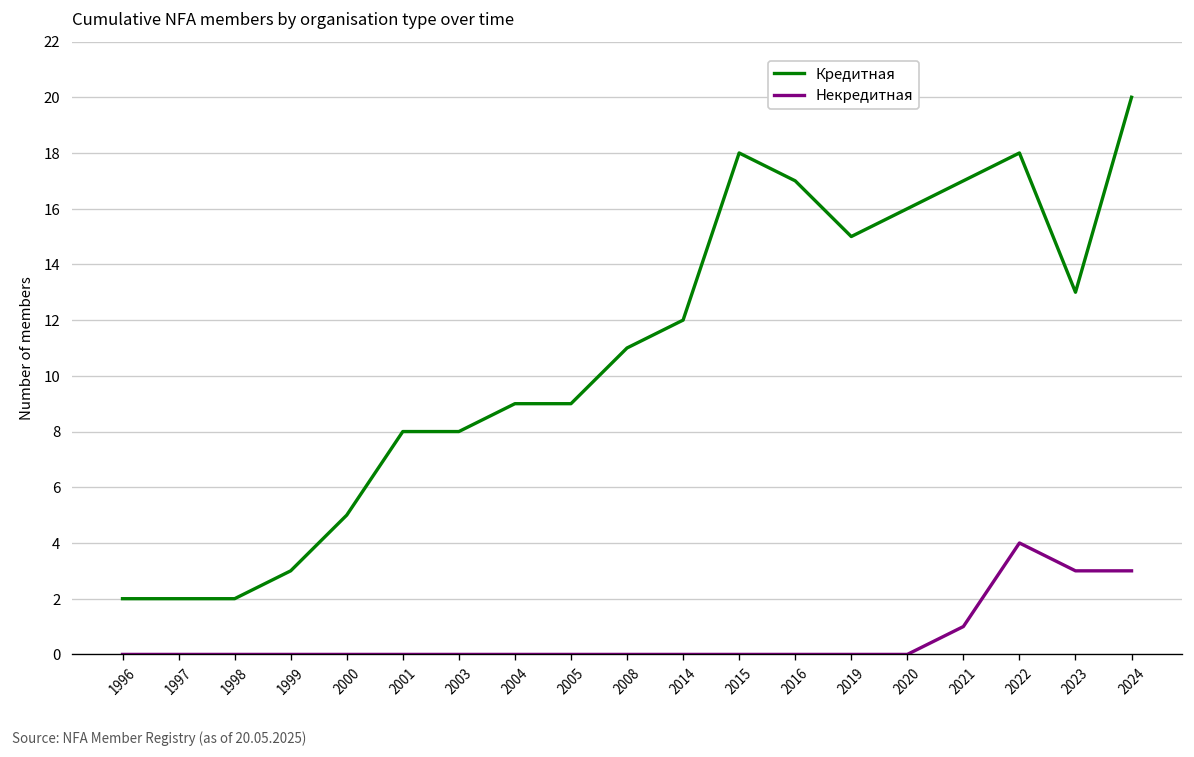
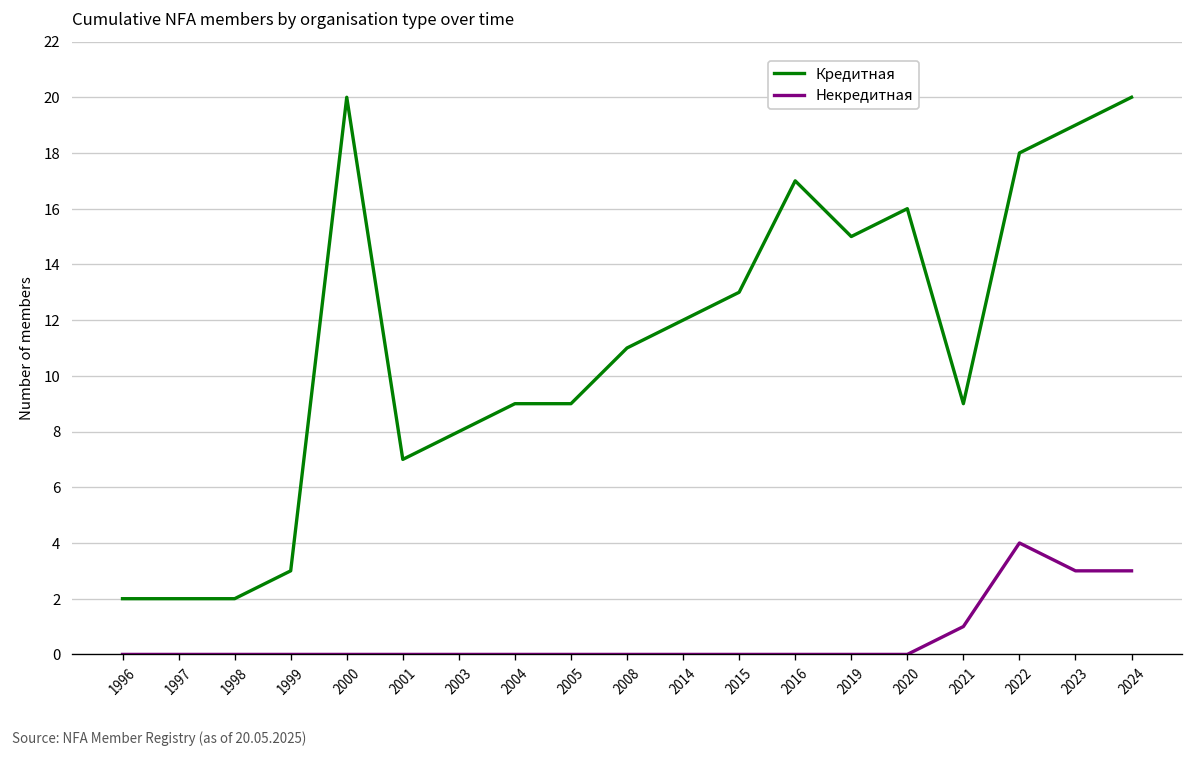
  {
    "Кредитная": {
      "1996": 2,
      "1997": 2,
      "1998": 2,
      "1999": 3,
-     "2000": 5,
-     "2001": 8,
+     "2000": 20,
+     "2001": 7,
      "2003": 8,
      "2004": 9,
      "2005": 9,
      "2008": 11,
      "2014": 12,
-     "2015": 18,
+     "2015": 13,
      "2016": 17,
      "2019": 15,
      "2020": 16,
-     "2021": 17,
+     "2021": 9,
      "2022": 18,
-     "2023": 13,
+     "2023": 19,
      "2024": 20
    },
    "Некредитная": {
      "1996": 0,
      "1997": 0,
      "1998": 0,
      "1999": 0,
      "2000": 0,
      "2001": 0,
      "2003": 0,
      "2004": 0,
      "2005": 0,
      "2008": 0,
      "2014": 0,
      "2015": 0,
      "2016": 0,
      "2019": 0,
      "2020": 0,
      "2021": 1,
      "2022": 4,
      "2023": 3,
      "2024": 3
    }
  }
